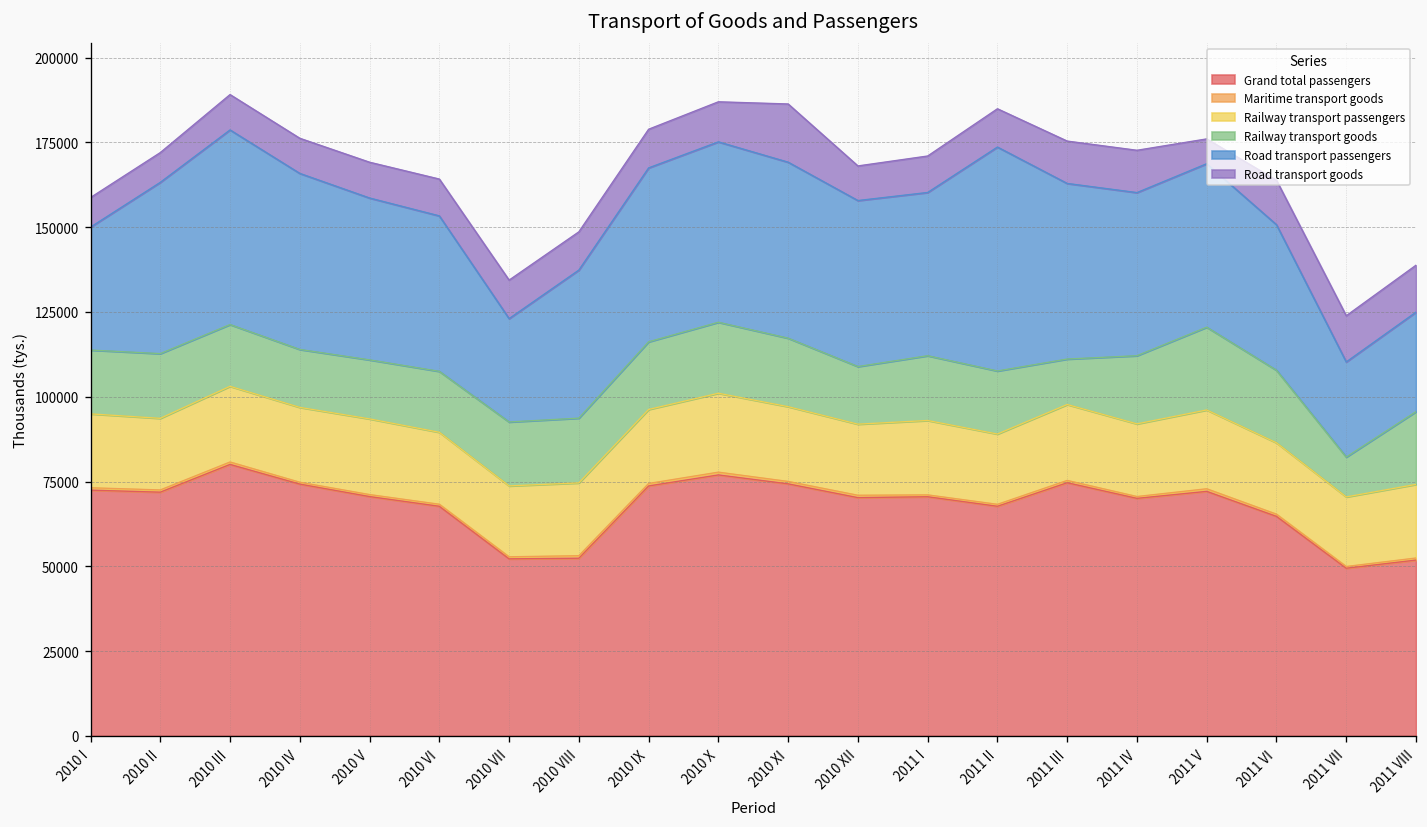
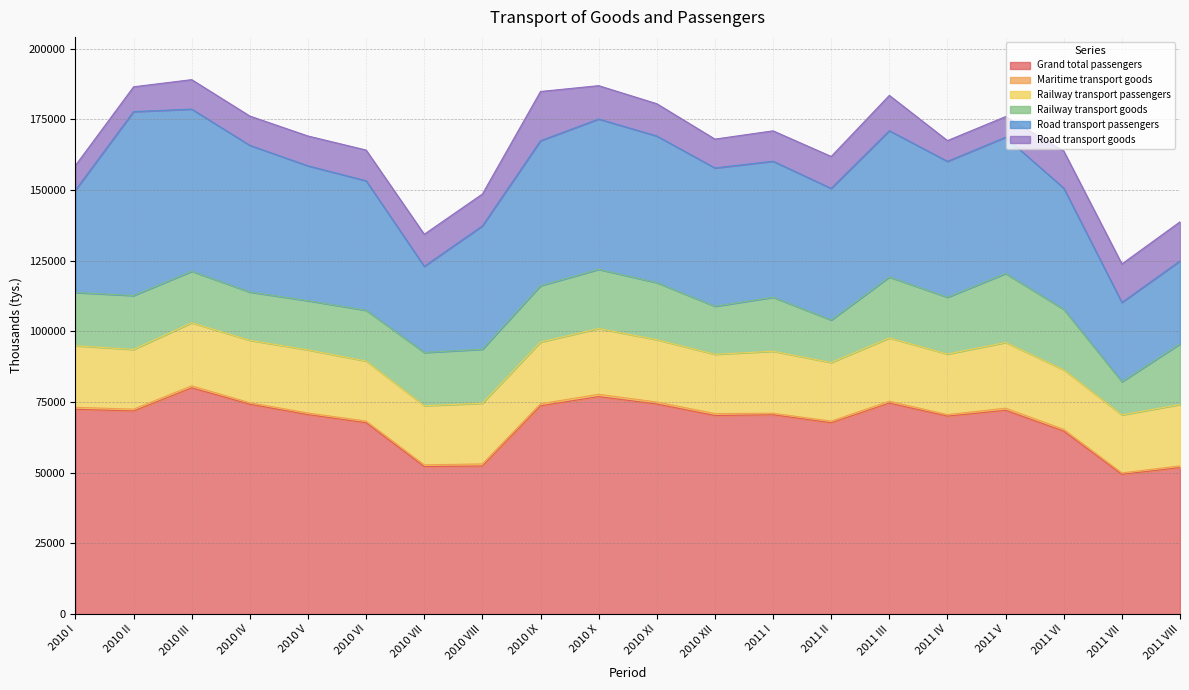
  {
    "Railway transport goods": {
      "2010 I": 19000,
      "2010 II": 19000,
      "2010 III": 18000,
      "2010 IV": 17000,
      "2010 V": 17000,
      "2010 VI": 18000,
      "2010 VII": 19000,
      "2010 VIII": 19000,
      "2010 IX": 20000,
      "2010 X": 21000,
      "2010 XI": 20000,
      "2010 XII": 17000,
      "2011 I": 19000,
-     "2011 II": 19000,
-     "2011 III": 13000,
+     "2011 II": 15000,
+     "2011 III": 22000,
      "2011 IV": 20000,
      "2011 V": 24000,
      "2011 VI": 21000,
      "2011 VII": 12000,
      "2011 VIII": 21000
    },
    "Road transport passengers": {
      "2010 I": 36000,
-     "2010 II": 50000,
+     "2010 II": 65000,
      "2010 III": 57000,
      "2010 IV": 52000,
      "2010 V": 48000,
      "2010 VI": 46000,
      "2010 VII": 30000,
      "2010 VIII": 44000,
      "2010 IX": 51000,
      "2010 X": 53000,
      "2010 XI": 52000,
      "2010 XII": 49000,
      "2011 I": 48000,
-     "2011 II": 66000,
+     "2011 II": 47000,
      "2011 III": 52000,
      "2011 IV": 48000,
      "2011 V": 48000,
      "2011 VI": 43000,
      "2011 VII": 28000,
      "2011 VIII": 29000
    },
    "Road transport goods": {
      "2010 I": 9000,
      "2010 II": 9000,
      "2010 III": 10000,
      "2010 IV": 10000,
      "2010 V": 11000,
      "2010 VI": 11000,
      "2010 VII": 11000,
      "2010 VIII": 11000,
-     "2010 IX": 11000,
+     "2010 IX": 17000,
      "2010 X": 12000,
-     "2010 XI": 17000,
+     "2010 XI": 11000,
      "2010 XII": 10000,
      "2011 I": 11000,
      "2011 II": 11000,
      "2011 III": 12000,
-     "2011 IV": 12000,
+     "2011 IV": 7000,
      "2011 V": 7000,
      "2011 VI": 13000,
      "2011 VII": 14000,
      "2011 VIII": 14000
    }
  }
